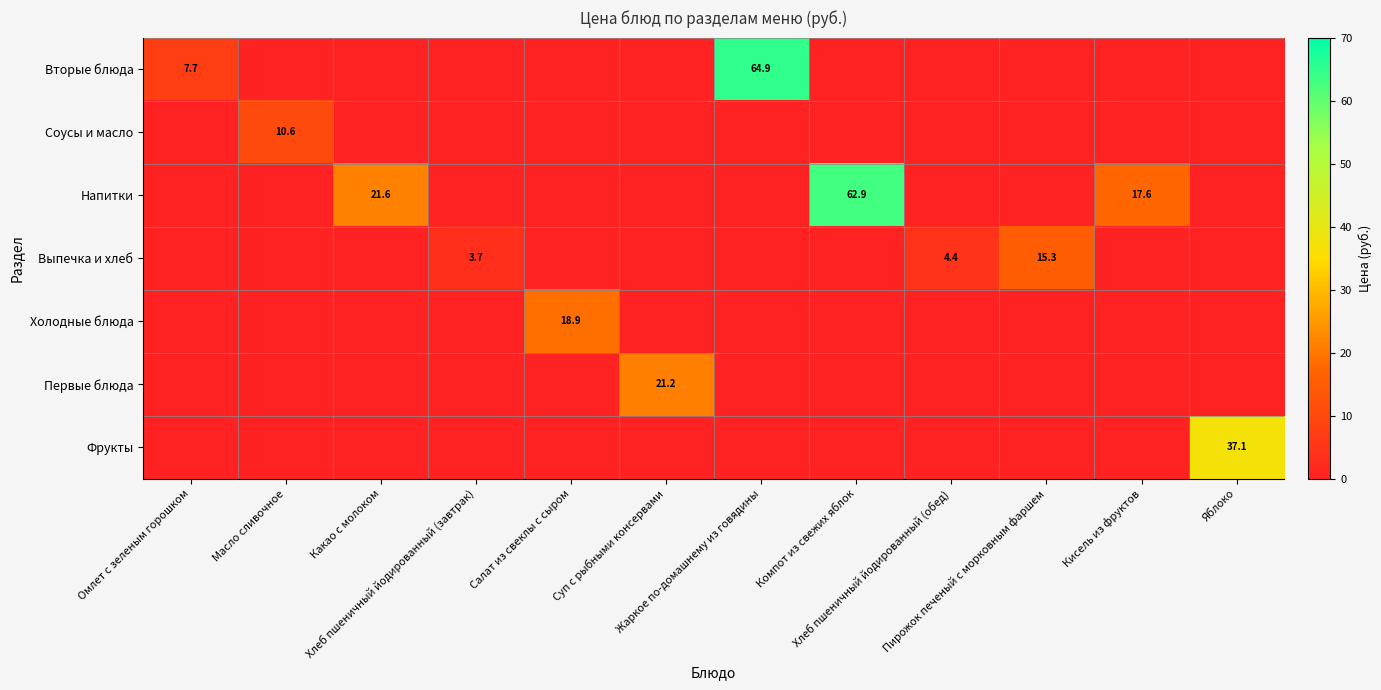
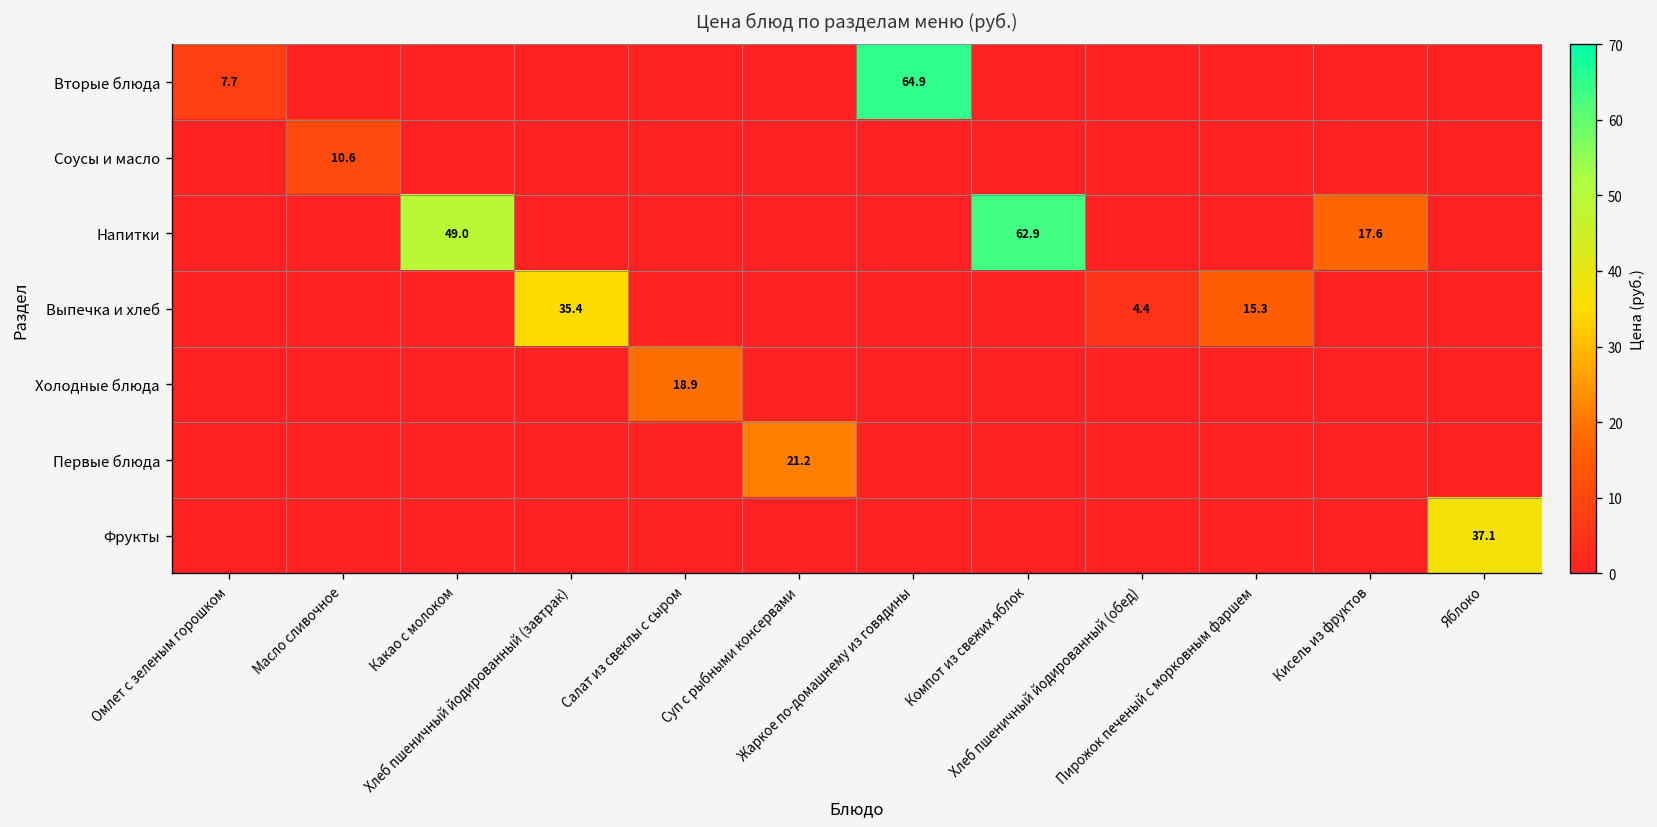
  {
    "Вторые блюда": {
      "Омлет с зеленым горошком": 7.7,
      "Жаркое по-домашнему из говядины": 64.9
    },
    "Соусы и масло": {
      "Масло сливочное": 10.6
    },
    "Напитки": {
-     "Какао с молоком": 21.6,
+     "Какао с молоком": 49.0,
      "Компот из свежих яблок": 62.9,
      "Кисель из фруктов": 17.6
    },
    "Выпечка и хлеб": {
-     "Хлеб пшеничный йодированный (завтрак)": 3.7,
+     "Хлеб пшеничный йодированный (завтрак)": 35.4,
      "Хлеб пшеничный йодированный (обед)": 4.4,
      "Пирожок печеный с морковным фаршем": 15.3
    },
    "Холодные блюда": {
      "Салат из свеклы с сыром": 18.9
    },
    "Первые блюда": {
      "Суп с рыбными консервами": 21.2
    },
    "Фрукты": {
      "Яблоко": 37.1
    }
  }
